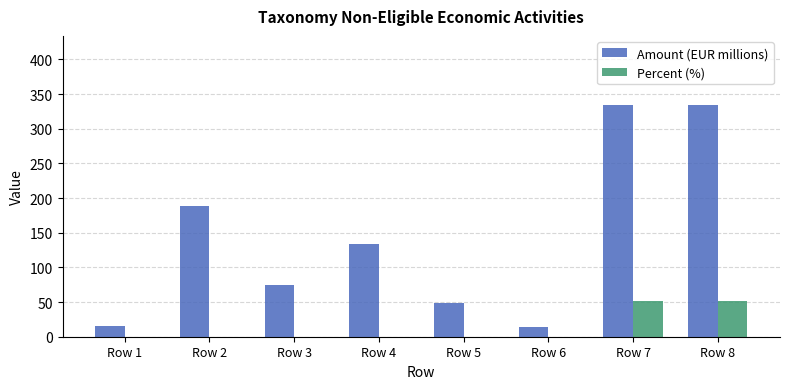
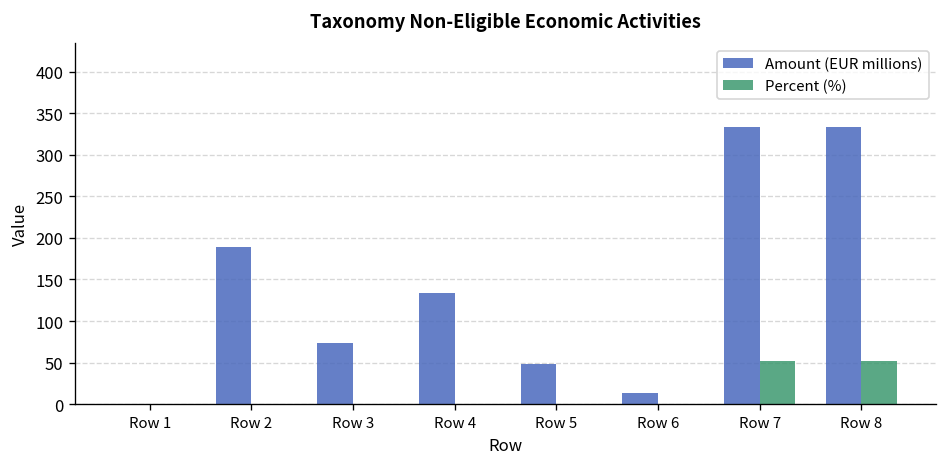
  {
    "Amount (EUR millions)": {
-     "Row 1": 20,
+     "Row 1": 0,
      "Row 2": 190,
      "Row 3": 70,
      "Row 4": 130,
      "Row 5": 50,
      "Row 6": 10,
      "Row 7": 330,
      "Row 8": 330
    },
    "Percent (%)": {
      "Row 1": 0,
      "Row 2": 0,
      "Row 3": 0,
      "Row 4": 0,
      "Row 5": 0,
      "Row 6": 0,
      "Row 7": 50,
      "Row 8": 50
    }
  }
